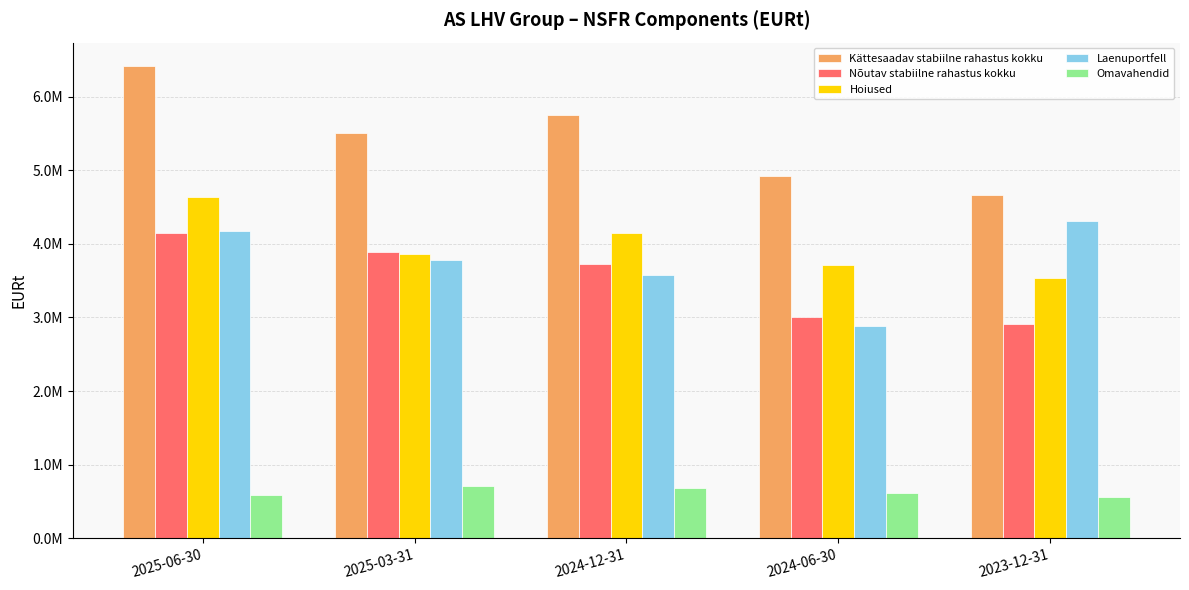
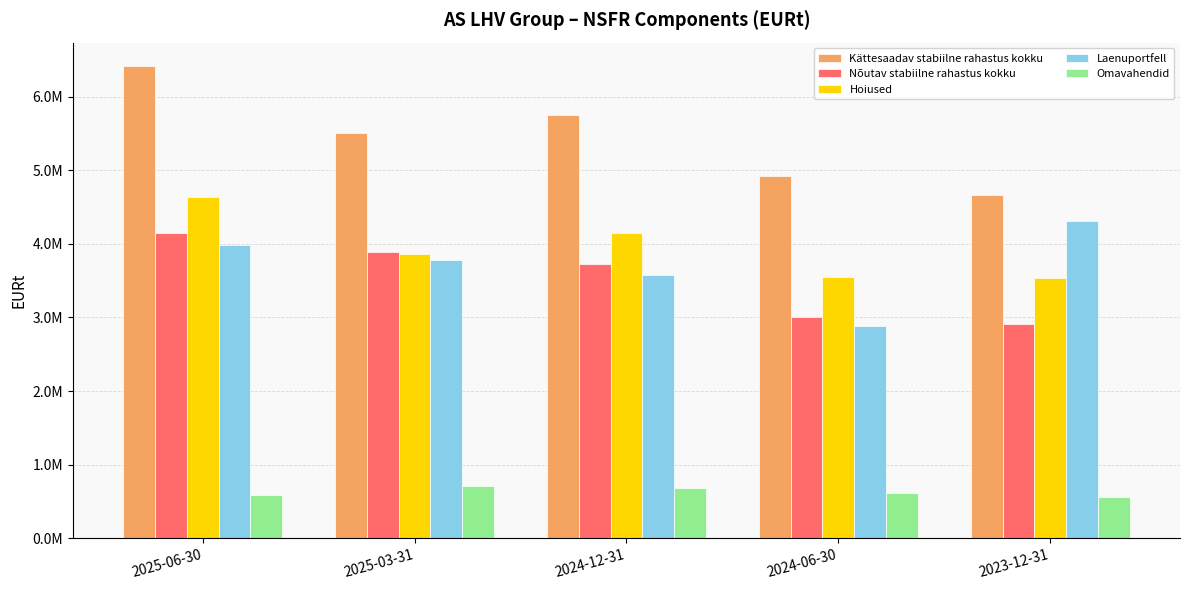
  {
    "Hoiused": {
      "2025-06-30": 4600000,
      "2025-03-31": 3900000,
      "2024-12-31": 4100000,
-     "2024-06-30": 3700000,
+     "2024-06-30": 3500000,
      "2023-12-31": 3500000
    },
    "Laenuportfell": {
-     "2025-06-30": 4200000,
+     "2025-06-30": 4000000,
      "2025-03-31": 3800000,
      "2024-12-31": 3600000,
      "2024-06-30": 2900000,
      "2023-12-31": 4300000
    },
    "Omavahendid": {
      "2025-06-30": 600000,
      "2025-03-31": 700000,
      "2024-12-31": 700000,
      "2024-06-30": 600000,
      "2023-12-31": 600000
    }
  }
